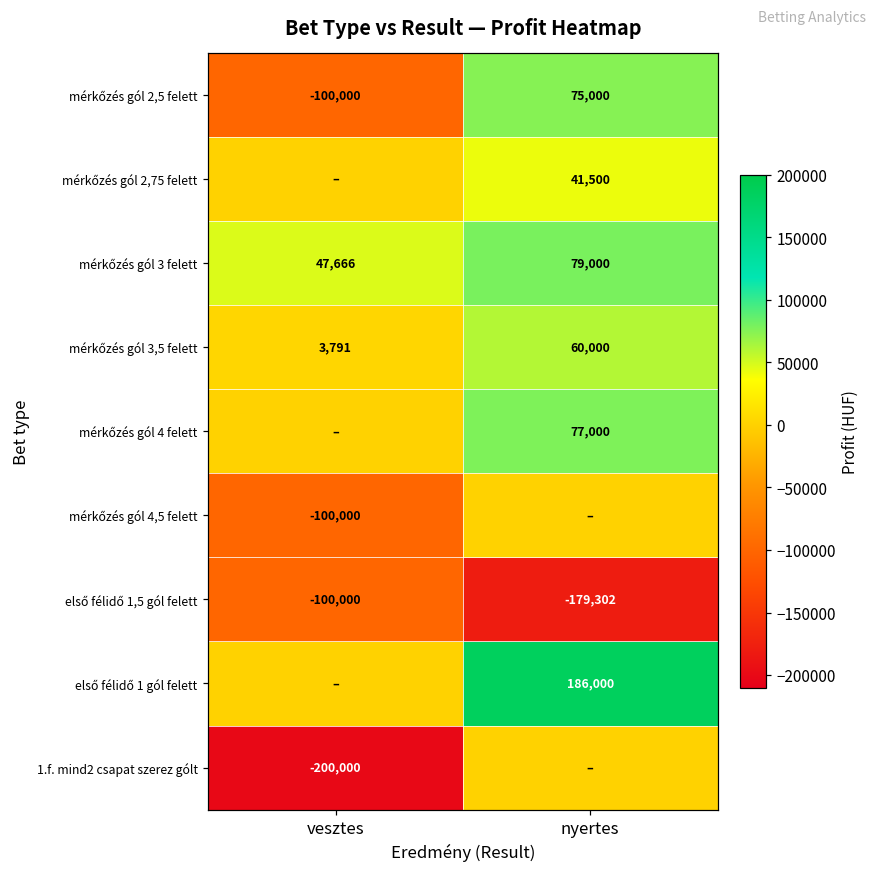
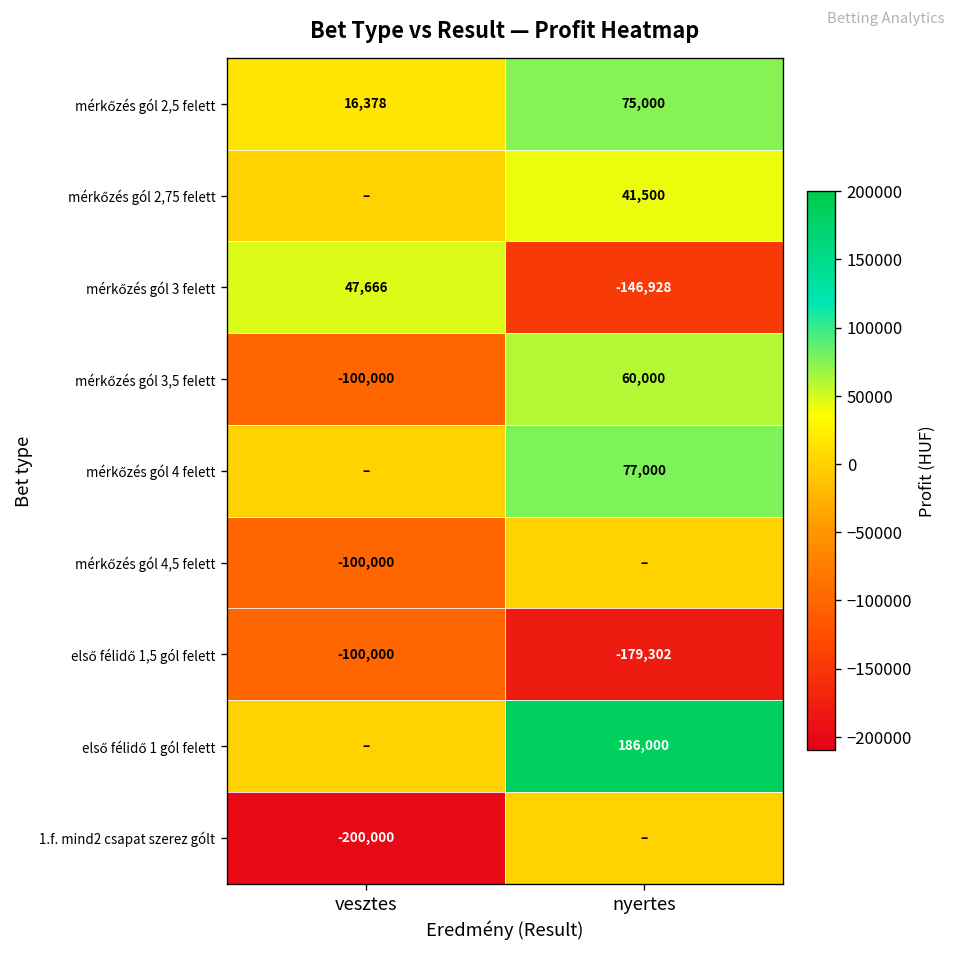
  {
    "mérkőzés gól 2,5 felett": {
-     "vesztes": "-100,000",
+     "vesztes": "16,378",
      "nyertes": "75,000"
    },
    "mérkőzés gól 2,75 felett": {
      "nyertes": "41,500"
    },
    "mérkőzés gól 3 felett": {
      "vesztes": "47,666",
-     "nyertes": "79,000"
+     "nyertes": "-146,928"
    },
    "mérkőzés gól 3,5 felett": {
-     "vesztes": "3,791",
+     "vesztes": "-100,000",
      "nyertes": "60,000"
    },
    "mérkőzés gól 4 felett": {
      "nyertes": "77,000"
    },
    "mérkőzés gól 4,5 felett": {
      "vesztes": "-100,000"
    },
    "első félidő 1,5 gól felett": {
      "vesztes": "-100,000",
      "nyertes": "-179,302"
    },
    "első félidő 1 gól felett": {
      "nyertes": "186,000"
    },
    "1.f. mind2 csapat szerez gólt": {
      "vesztes": "-200,000"
    }
  }
